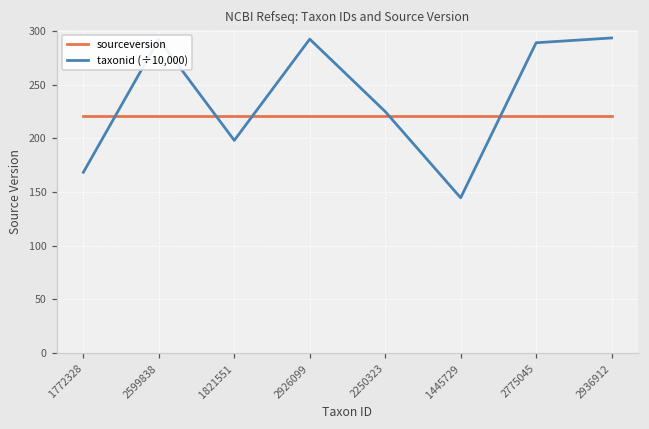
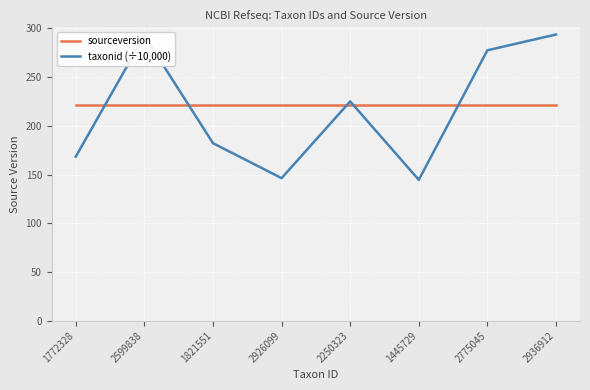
  {
    "sourceversion": {
      "1772328": 220,
      "2599838": 220,
      "1821551": 220,
      "2926099": 220,
      "2250323": 220,
      "1445729": 220,
      "2775045": 220,
      "2936912": 220
    },
    "taxonid (÷10,000)": {
      "1772328": 170,
-     "1821551": 200,
-     "2926099": 290,
+     "1821551": 180,
+     "2926099": 150,
      "2250323": 230,
      "1445729": 140,
-     "2775045": 290,
+     "2775045": 280,
      "2936912": 290
    }
  }
